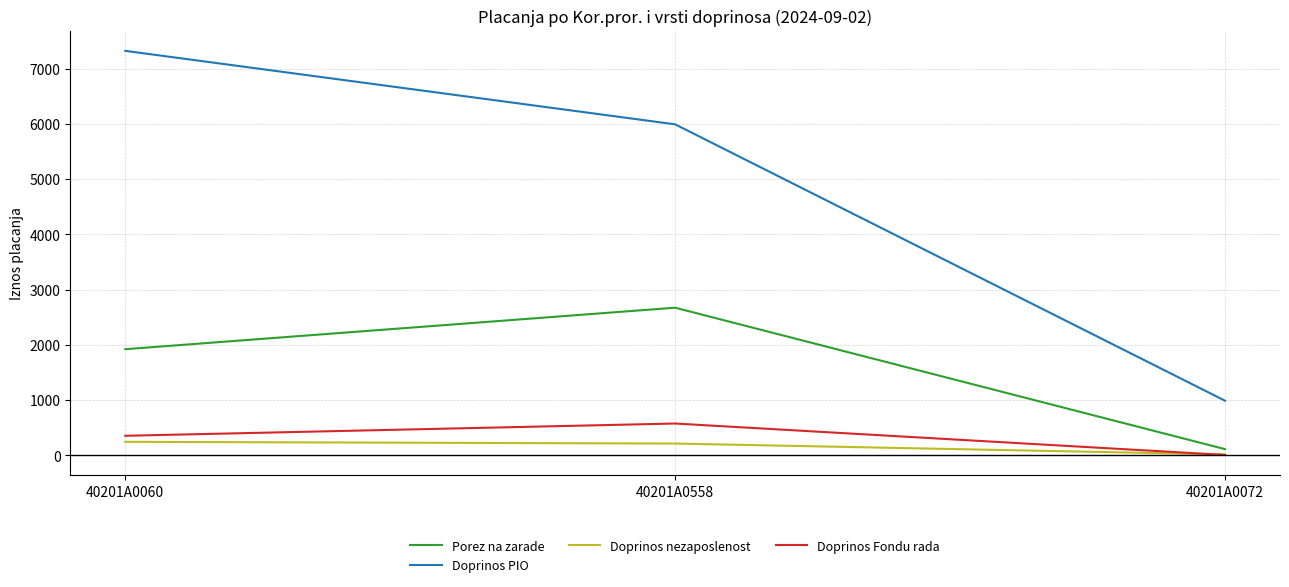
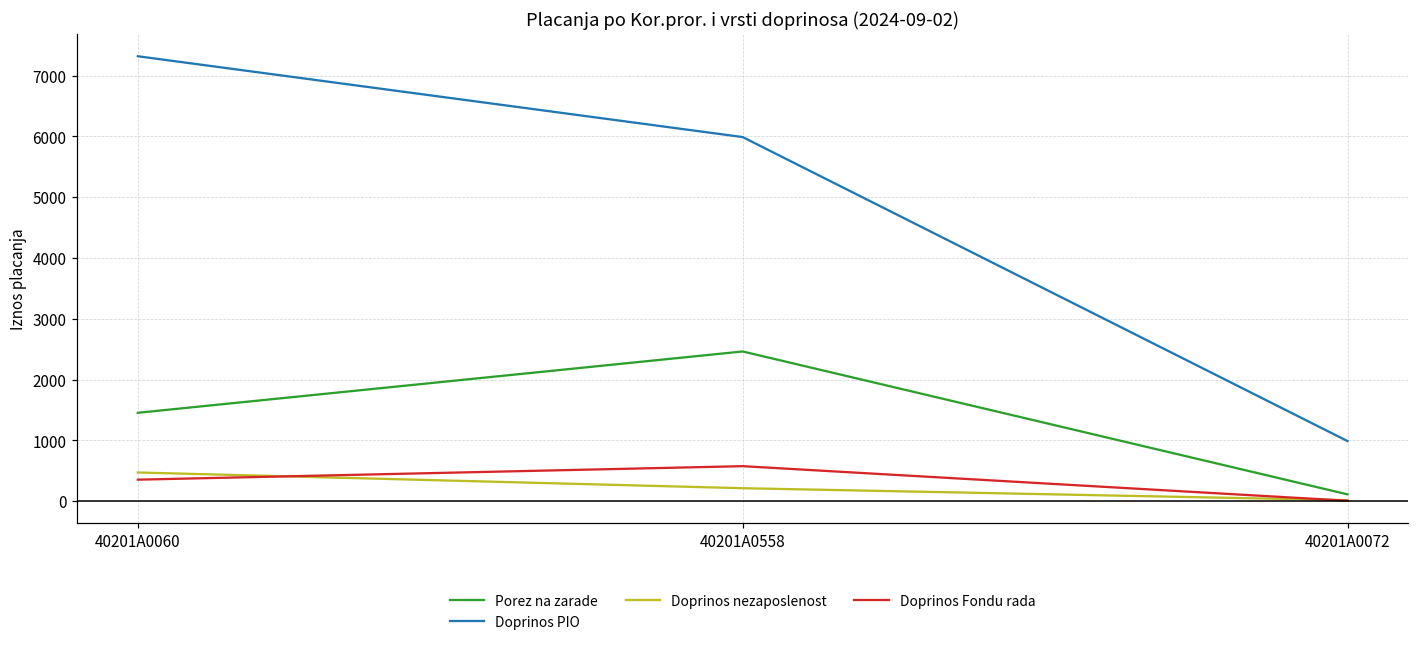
  {
    "Porez na zarade": {
-     "40201A0060": 1900,
-     "40201A0558": 2700,
+     "40201A0060": 1500,
+     "40201A0558": 2500,
      "40201A0072": 100
    },
    "Doprinos PIO": {
      "40201A0060": 7300,
      "40201A0558": 6000,
      "40201A0072": 1000
    },
    "Doprinos nezaposlenost": {
-     "40201A0060": 200,
+     "40201A0060": 500,
      "40201A0558": 200
    },
    "Doprinos Fondu rada": {
      "40201A0060": 400,
      "40201A0558": 600
    }
  }
